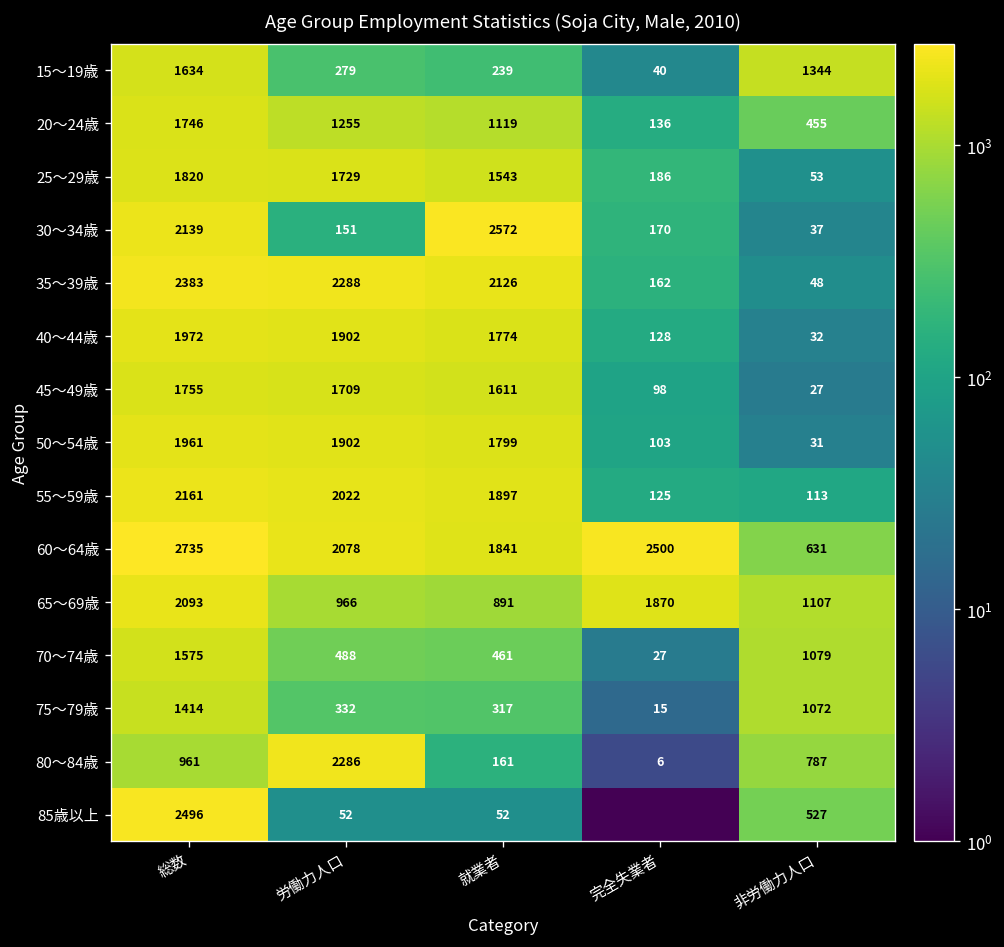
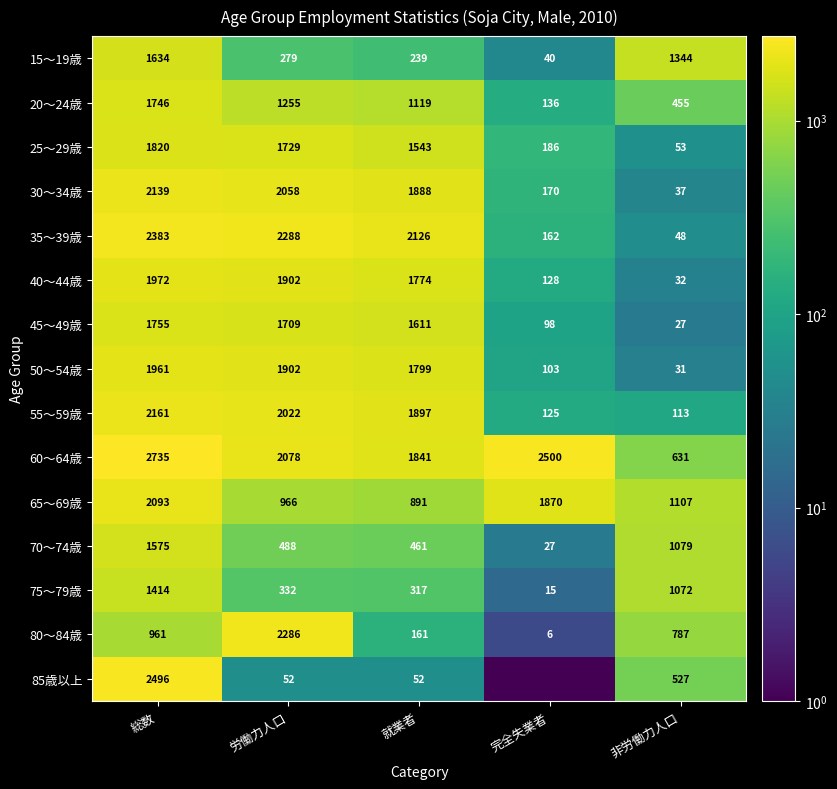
  {
    "15～19歳": {
      "総数": 1634,
      "労働力人口": 279,
      "就業者": 239,
      "完全失業者": 40,
      "非労働力人口": 1344
    },
    "20～24歳": {
      "総数": 1746,
      "労働力人口": 1255,
      "就業者": 1119,
      "完全失業者": 136,
      "非労働力人口": 455
    },
    "25～29歳": {
      "総数": 1820,
      "労働力人口": 1729,
      "就業者": 1543,
      "完全失業者": 186,
      "非労働力人口": 53
    },
    "30～34歳": {
      "総数": 2139,
-     "労働力人口": 151,
-     "就業者": 2572,
+     "労働力人口": 2058,
+     "就業者": 1888,
      "完全失業者": 170,
      "非労働力人口": 37
    },
    "35～39歳": {
      "総数": 2383,
      "労働力人口": 2288,
      "就業者": 2126,
      "完全失業者": 162,
      "非労働力人口": 48
    },
    "40～44歳": {
      "総数": 1972,
      "労働力人口": 1902,
      "就業者": 1774,
      "完全失業者": 128,
      "非労働力人口": 32
    },
    "45～49歳": {
      "総数": 1755,
      "労働力人口": 1709,
      "就業者": 1611,
      "完全失業者": 98,
      "非労働力人口": 27
    },
    "50～54歳": {
      "総数": 1961,
      "労働力人口": 1902,
      "就業者": 1799,
      "完全失業者": 103,
      "非労働力人口": 31
    },
    "55～59歳": {
      "総数": 2161,
      "労働力人口": 2022,
      "就業者": 1897,
      "完全失業者": 125,
      "非労働力人口": 113
    },
    "60～64歳": {
      "総数": 2735,
      "労働力人口": 2078,
      "就業者": 1841,
      "完全失業者": 2500,
      "非労働力人口": 631
    },
    "65～69歳": {
      "総数": 2093,
      "労働力人口": 966,
      "就業者": 891,
      "完全失業者": 1870,
      "非労働力人口": 1107
    },
    "70～74歳": {
      "総数": 1575,
      "労働力人口": 488,
      "就業者": 461,
      "完全失業者": 27,
      "非労働力人口": 1079
    },
    "75～79歳": {
      "総数": 1414,
      "労働力人口": 332,
      "就業者": 317,
      "完全失業者": 15,
      "非労働力人口": 1072
    },
    "80～84歳": {
      "総数": 961,
      "労働力人口": 2286,
      "就業者": 161,
      "完全失業者": 6,
      "非労働力人口": 787
    },
    "85歳以上": {
      "総数": 2496,
      "労働力人口": 52,
      "就業者": 52,
      "非労働力人口": 527
    }
  }
